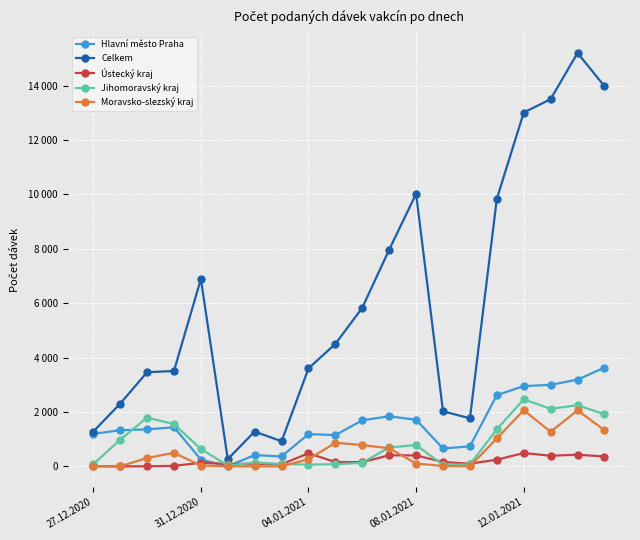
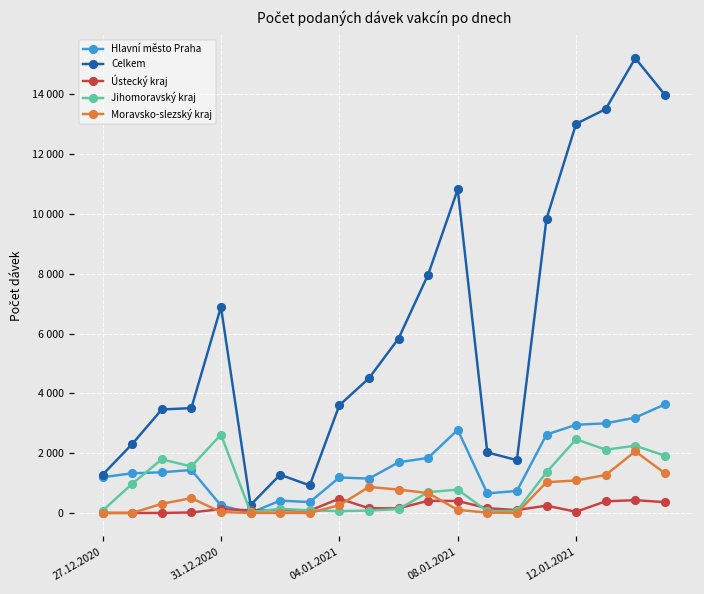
  {
    "Hlavní město Praha": {
      "31.12.2020": 300,
      "04.01.2021": 1200,
-     "08.01.2021": 1700,
+     "08.01.2021": 2800,
      "12.01.2021": 3000
    },
    "Celkem": {
      "31.12.2020": 6900,
      "04.01.2021": 3600,
-     "08.01.2021": 10000,
+     "08.01.2021": 10800,
      "12.01.2021": 13000
    },
    "Ústecký kraj": {
      "31.12.2020": 100,
      "04.01.2021": 500,
      "08.01.2021": 400,
-     "12.01.2021": 500
+     "12.01.2021": 0
    },
    "Jihomoravský kraj": {
-     "31.12.2020": 600,
+     "31.12.2020": 2600,
      "04.01.2021": 100,
      "08.01.2021": 800,
      "12.01.2021": 2500
    },
    "Moravsko-slezský kraj": {
      "31.12.2020": 0,
      "04.01.2021": 300,
      "08.01.2021": 100,
-     "12.01.2021": 2100
+     "12.01.2021": 1100
    }
  }
